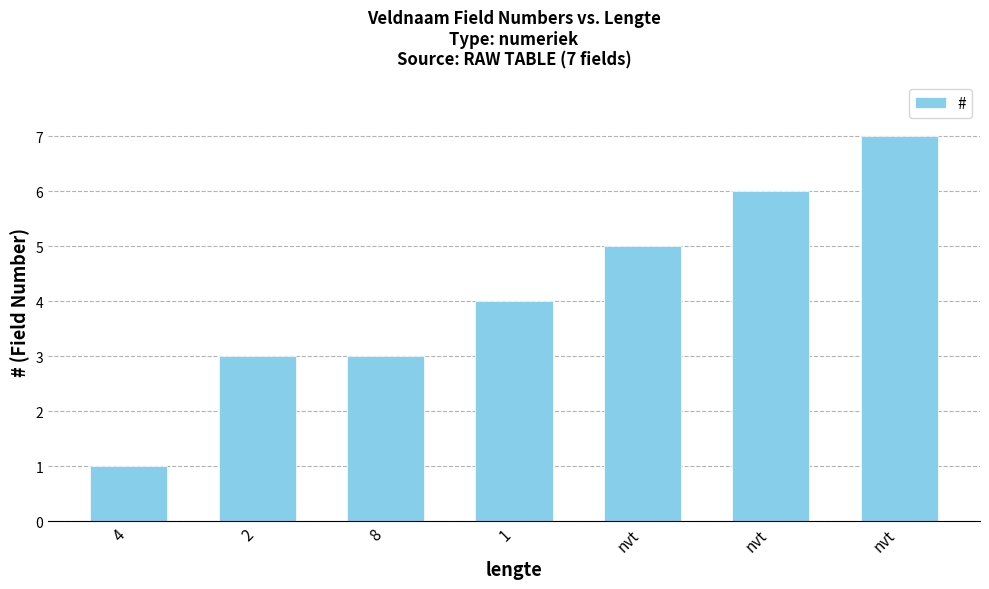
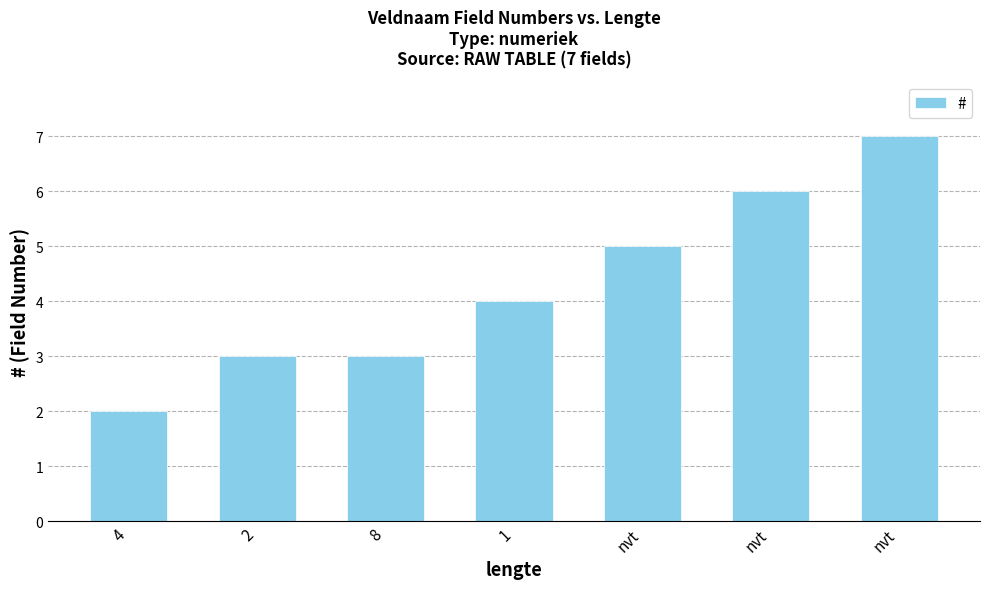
  {
-   "4": 1,
+   "4": 2,
    "2": 3,
    "8": 3,
    "1": 4
  }
